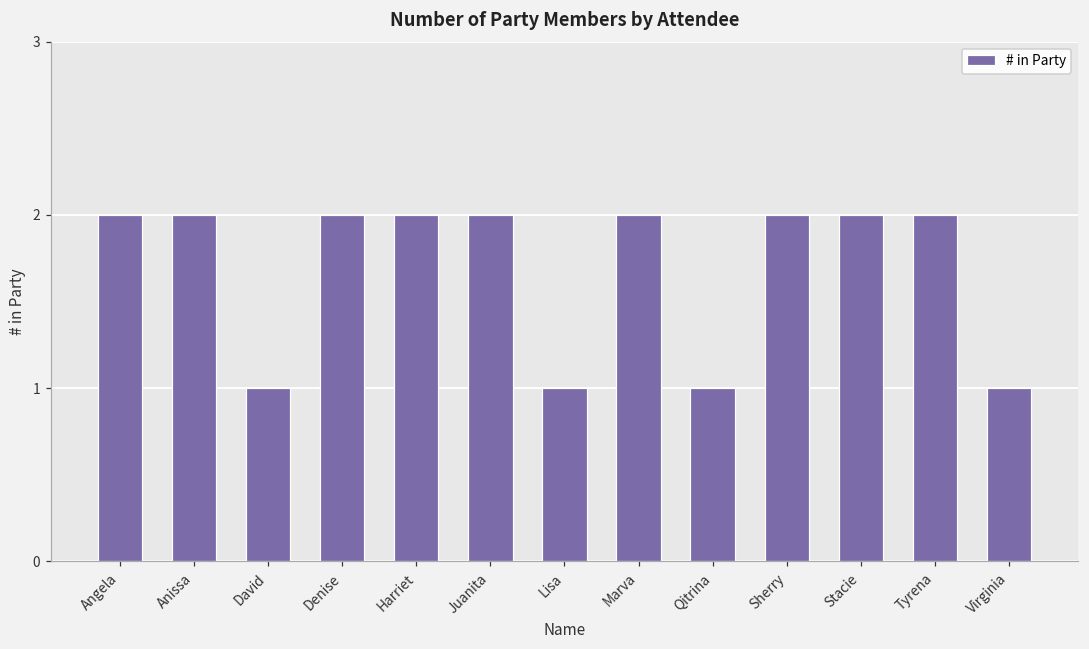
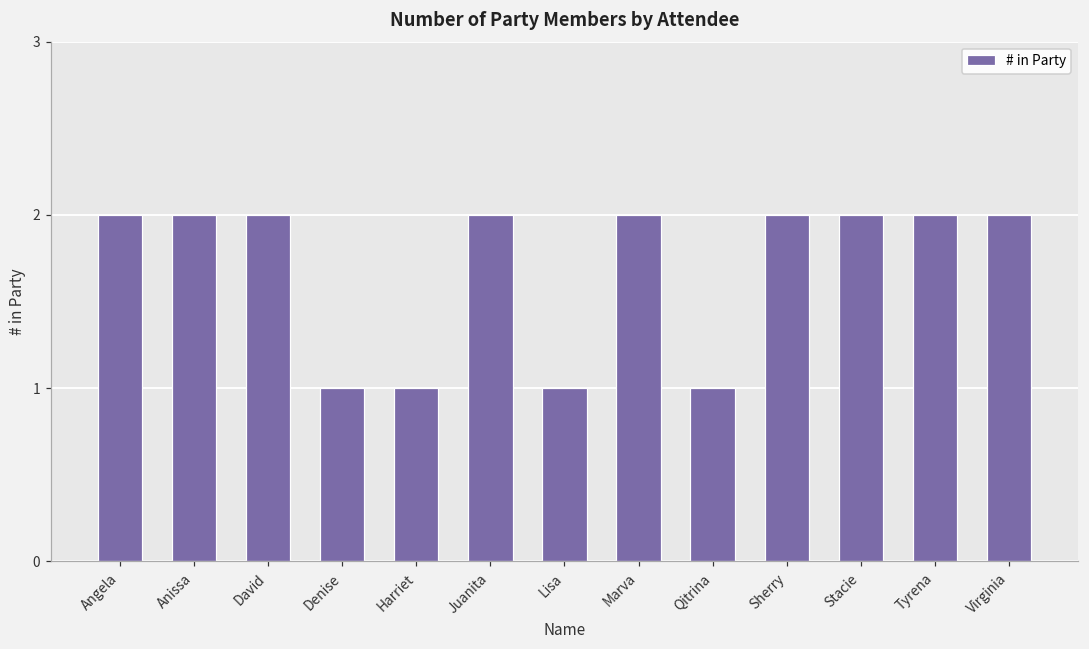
  {
    "Angela": 2,
    "Anissa": 2,
-   "David": 1,
-   "Denise": 2,
-   "Harriet": 2,
+   "David": 2,
+   "Denise": 1,
+   "Harriet": 1,
    "Juanita": 2,
    "Lisa": 1,
    "Marva": 2,
    "Qitrina": 1,
    "Sherry": 2,
    "Stacie": 2,
    "Tyrena": 2,
-   "Virginia": 1
+   "Virginia": 2
  }
